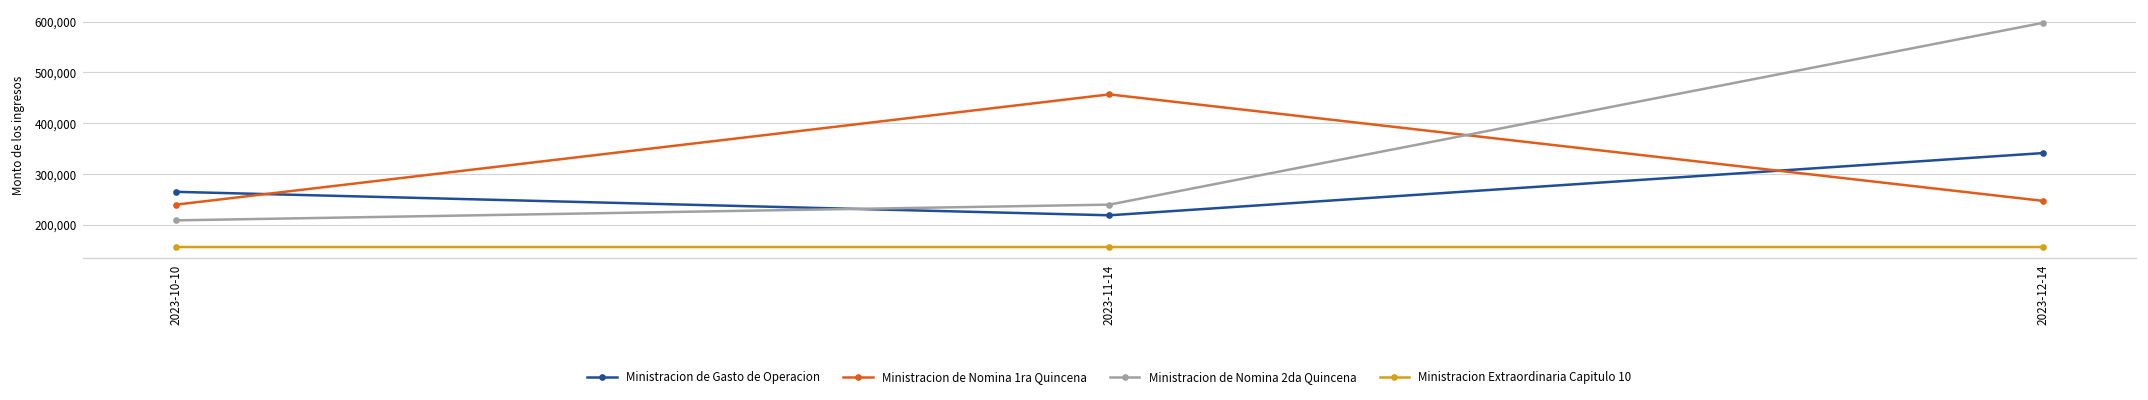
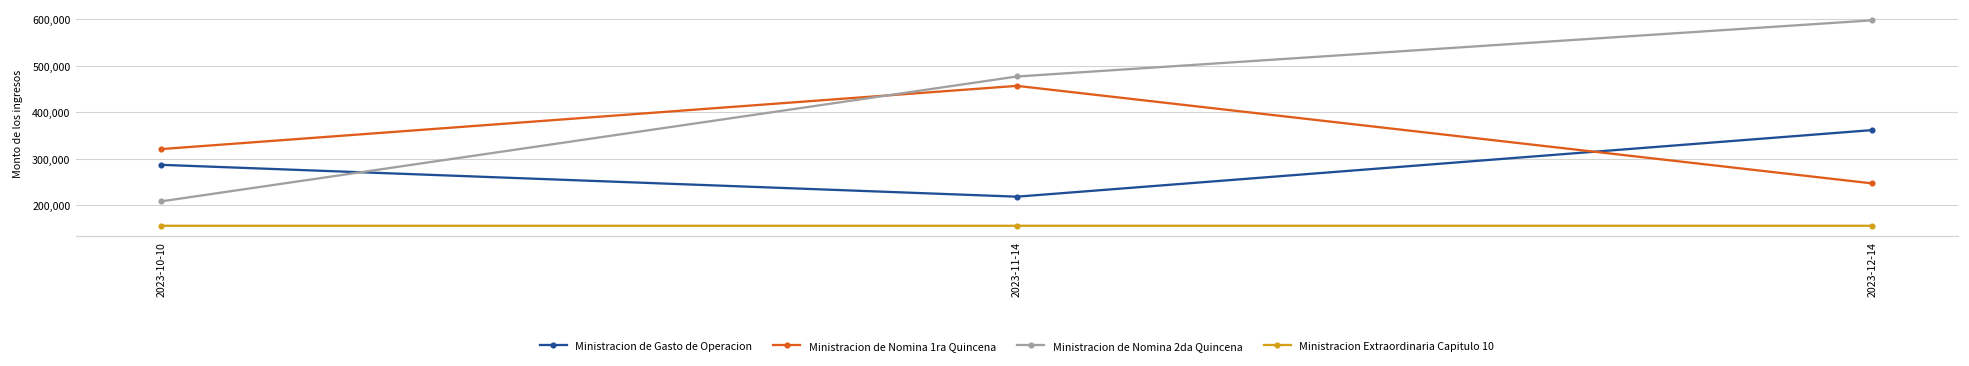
  {
    "Ministracion de Gasto de Operacion": {
-     "2023-10-10": "260,000",
+     "2023-10-10": "290,000",
      "2023-11-14": "220,000",
-     "2023-12-14": "340,000"
+     "2023-12-14": "360,000"
    },
    "Ministracion de Nomina 1ra Quincena": {
-     "2023-10-10": "240,000",
+     "2023-10-10": "320,000",
      "2023-11-14": "460,000",
      "2023-12-14": "250,000"
    },
    "Ministracion de Nomina 2da Quincena": {
      "2023-10-10": "210,000",
-     "2023-11-14": "240,000",
+     "2023-11-14": "480,000",
      "2023-12-14": "600,000"
    },
    "Ministracion Extraordinaria Capitulo 10": {
      "2023-10-10": "160,000",
      "2023-11-14": "160,000",
      "2023-12-14": "160,000"
    }
  }
